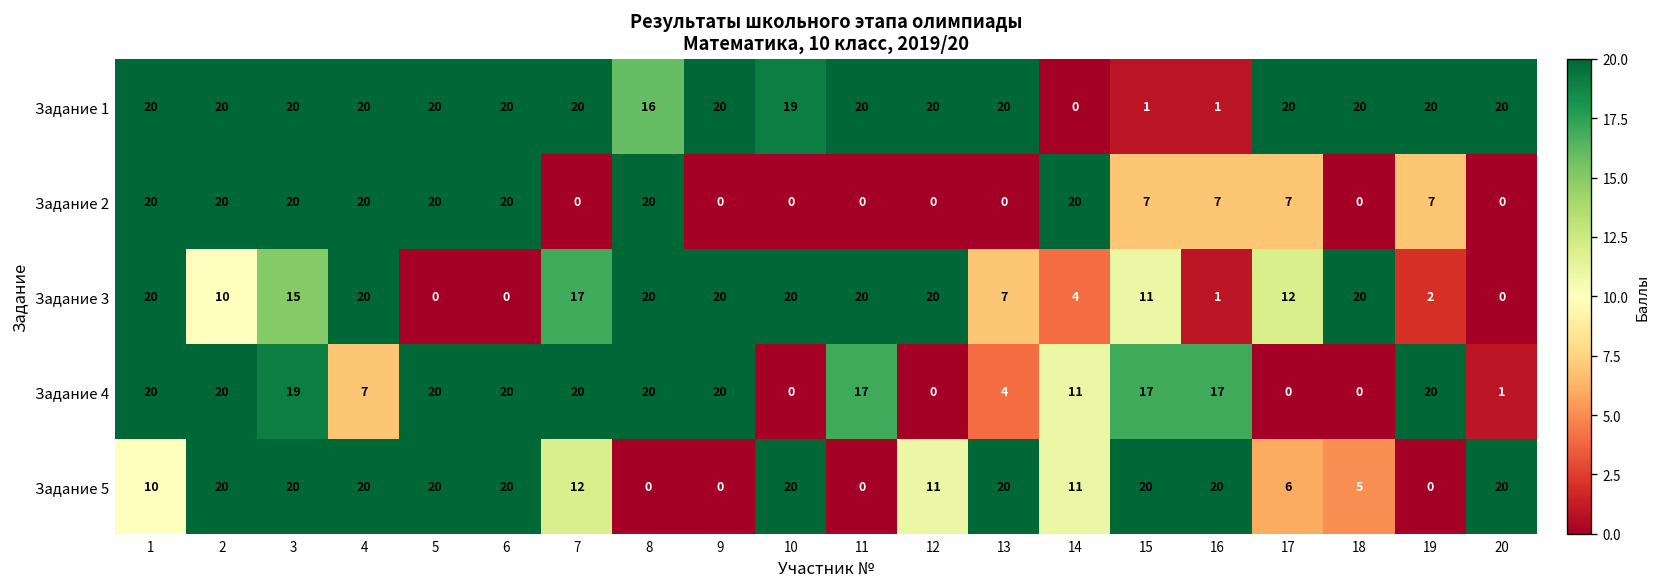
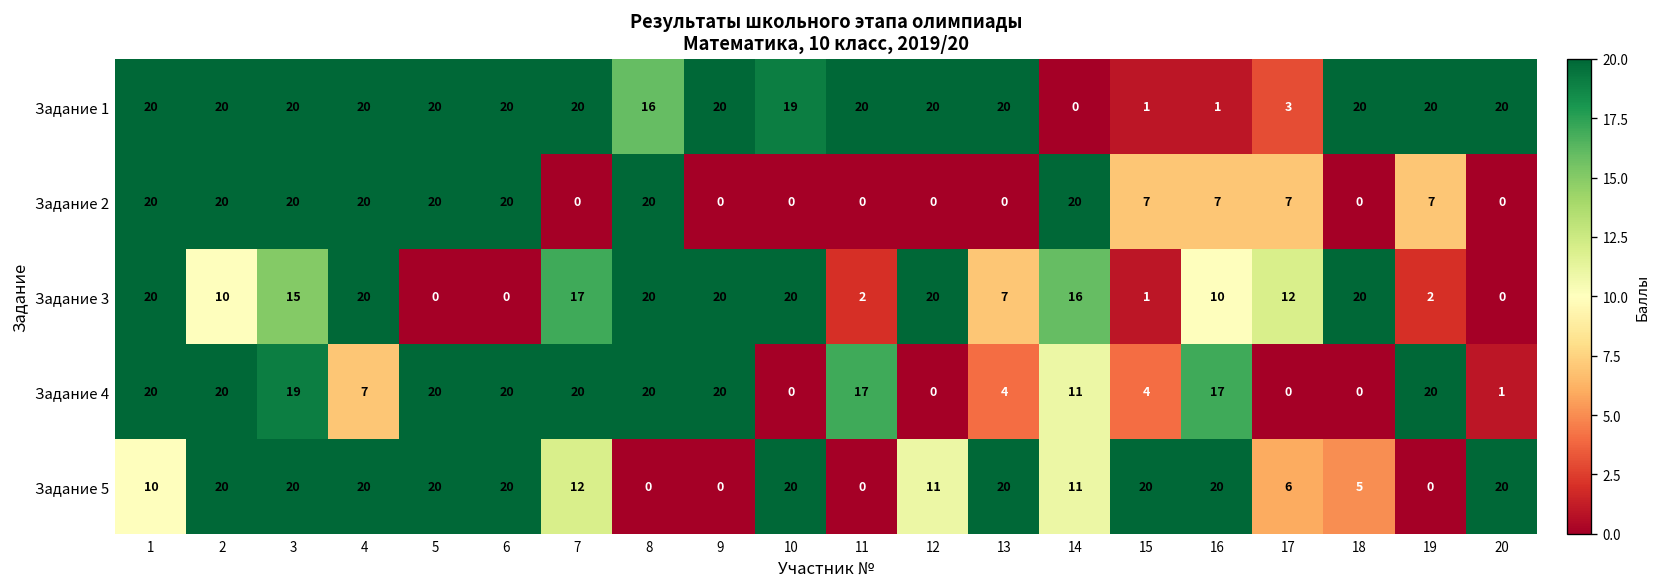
  {
    "Задание 1": {
      "1": 20,
      "2": 20,
      "3": 20,
      "4": 20,
      "5": 20,
      "6": 20,
      "7": 20,
      "8": 16,
      "9": 20,
      "10": 19,
      "11": 20,
      "12": 20,
      "13": 20,
      "14": 0,
      "15": 1,
      "16": 1,
-     "17": 20,
+     "17": 3,
      "18": 20,
      "19": 20,
      "20": 20
    },
    "Задание 2": {
      "1": 20,
      "2": 20,
      "3": 20,
      "4": 20,
      "5": 20,
      "6": 20,
      "7": 0,
      "8": 20,
      "9": 0,
      "10": 0,
      "11": 0,
      "12": 0,
      "13": 0,
      "14": 20,
      "15": 7,
      "16": 7,
      "17": 7,
      "18": 0,
      "19": 7,
      "20": 0
    },
    "Задание 3": {
      "1": 20,
      "2": 10,
      "3": 15,
      "4": 20,
      "5": 0,
      "6": 0,
      "7": 17,
      "8": 20,
      "9": 20,
      "10": 20,
-     "11": 20,
+     "11": 2,
      "12": 20,
      "13": 7,
-     "14": 4,
-     "15": 11,
-     "16": 1,
+     "14": 16,
+     "15": 1,
+     "16": 10,
      "17": 12,
      "18": 20,
      "19": 2,
      "20": 0
    },
    "Задание 4": {
      "1": 20,
      "2": 20,
      "3": 19,
      "4": 7,
      "5": 20,
      "6": 20,
      "7": 20,
      "8": 20,
      "9": 20,
      "10": 0,
      "11": 17,
      "12": 0,
      "13": 4,
      "14": 11,
-     "15": 17,
+     "15": 4,
      "16": 17,
      "17": 0,
      "18": 0,
      "19": 20,
      "20": 1
    },
    "Задание 5": {
      "1": 10,
      "2": 20,
      "3": 20,
      "4": 20,
      "5": 20,
      "6": 20,
      "7": 12,
      "8": 0,
      "9": 0,
      "10": 20,
      "11": 0,
      "12": 11,
      "13": 20,
      "14": 11,
      "15": 20,
      "16": 20,
      "17": 6,
      "18": 5,
      "19": 0,
      "20": 20
    }
  }
